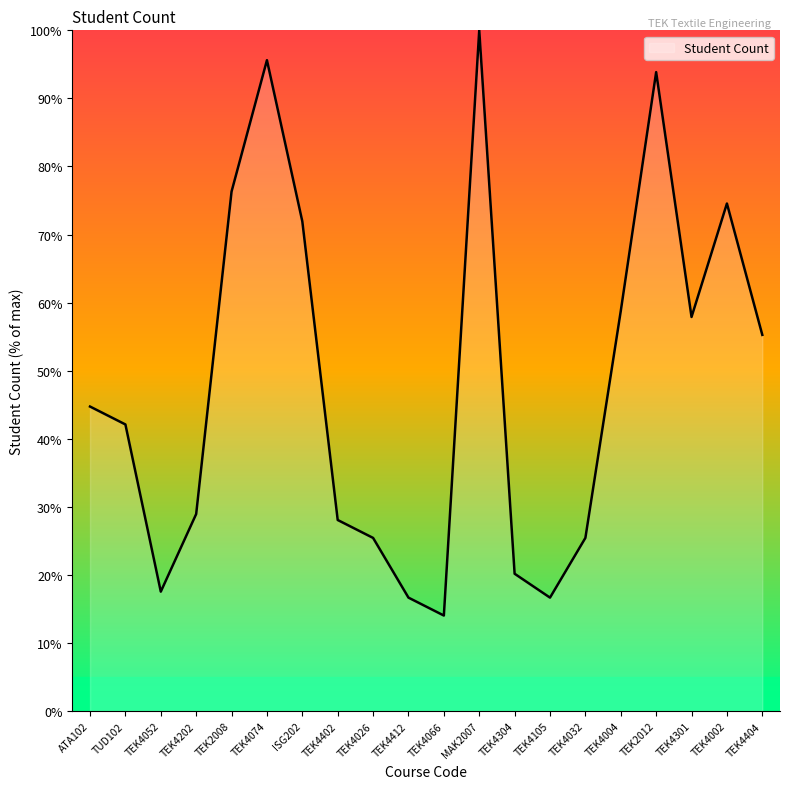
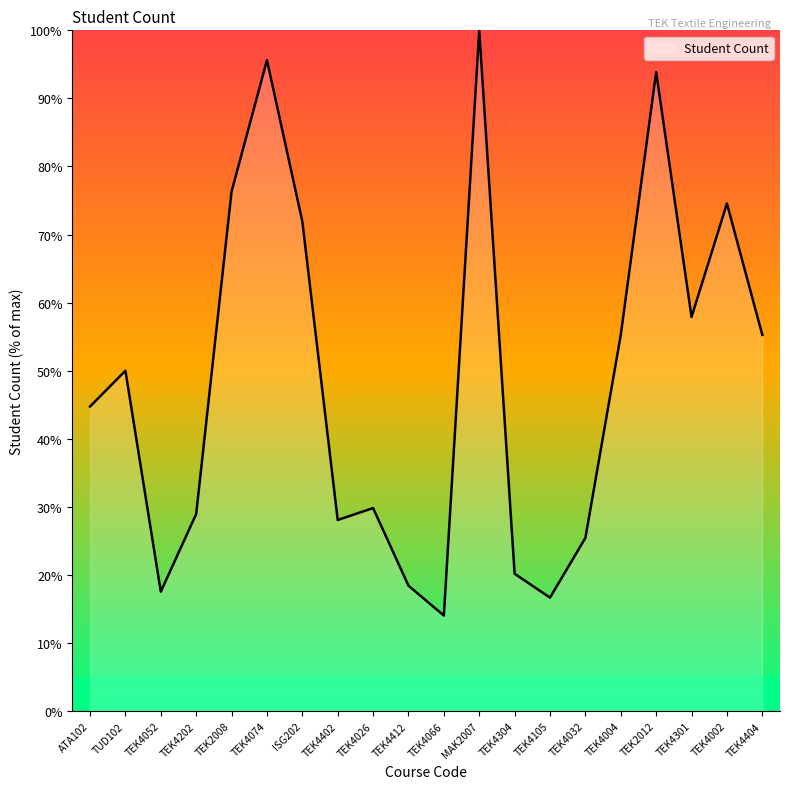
  {
    "ATA102": "45%",
-   "TUD102": "42%",
+   "TUD102": "50%",
    "TEK4052": "18%",
    "TEK4202": "29%",
    "TEK2008": "76%",
    "TEK4074": "96%",
    "ISG202": "72%",
    "TEK4402": "28%",
-   "TEK4026": "25%",
-   "TEK4412": "17%",
+   "TEK4026": "30%",
+   "TEK4412": "18%",
    "TEK4066": "14%",
    "MAK2007": "100%",
    "TEK4304": "20%",
    "TEK4105": "17%",
    "TEK4032": "25%",
-   "TEK4004": "59%",
+   "TEK4004": "55%",
    "TEK2012": "94%",
    "TEK4301": "58%",
    "TEK4002": "75%",
    "TEK4404": "55%"
  }
